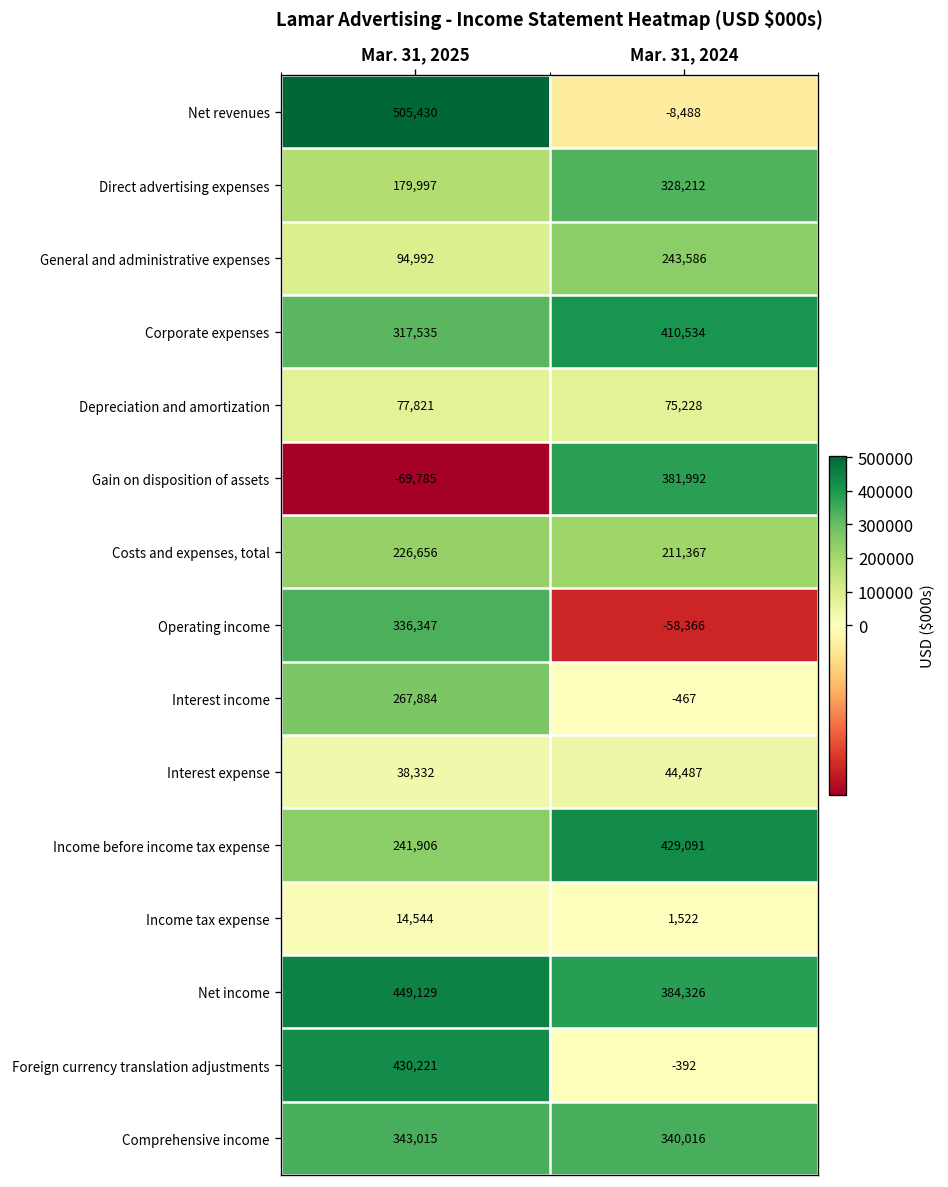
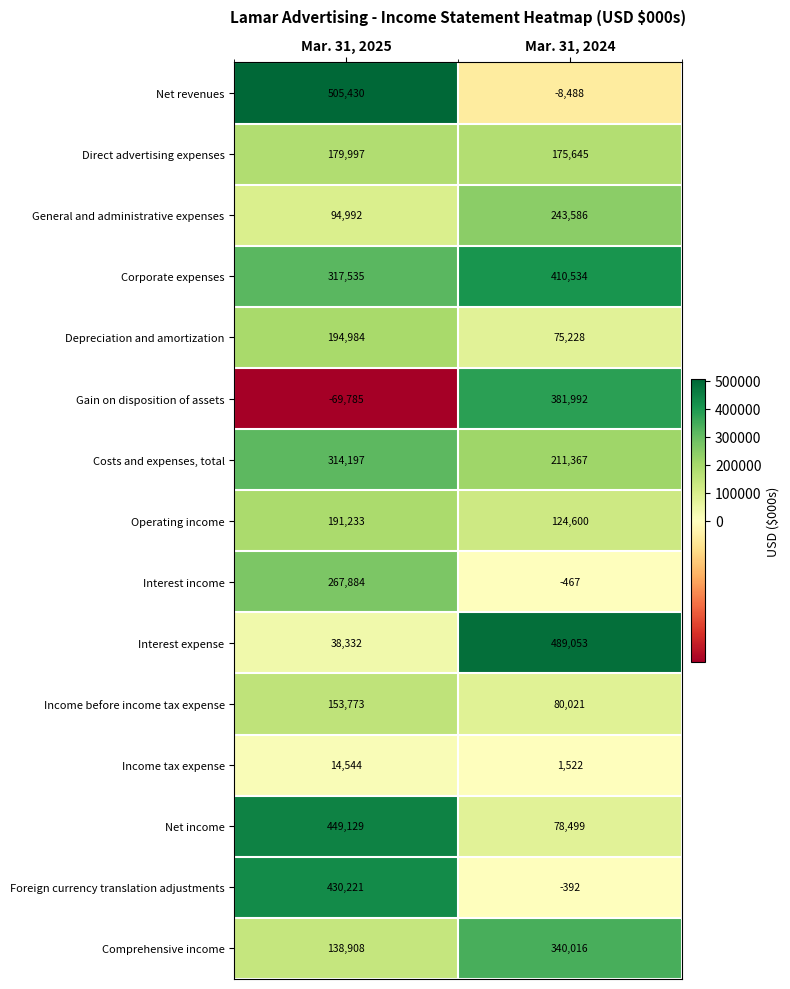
  {
    "Net revenues": {
      "Mar. 31, 2025": "505,430",
      "Mar. 31, 2024": "-8,488"
    },
    "Direct advertising expenses": {
      "Mar. 31, 2025": "179,997",
-     "Mar. 31, 2024": "328,212"
+     "Mar. 31, 2024": "175,645"
    },
    "General and administrative expenses": {
      "Mar. 31, 2025": "94,992",
      "Mar. 31, 2024": "243,586"
    },
    "Corporate expenses": {
      "Mar. 31, 2025": "317,535",
      "Mar. 31, 2024": "410,534"
    },
    "Depreciation and amortization": {
-     "Mar. 31, 2025": "77,821",
+     "Mar. 31, 2025": "194,984",
      "Mar. 31, 2024": "75,228"
    },
    "Gain on disposition of assets": {
      "Mar. 31, 2025": "-69,785",
      "Mar. 31, 2024": "381,992"
    },
    "Costs and expenses, total": {
-     "Mar. 31, 2025": "226,656",
+     "Mar. 31, 2025": "314,197",
      "Mar. 31, 2024": "211,367"
    },
    "Operating income": {
-     "Mar. 31, 2025": "336,347",
-     "Mar. 31, 2024": "-58,366"
+     "Mar. 31, 2025": "191,233",
+     "Mar. 31, 2024": "124,600"
    },
    "Interest income": {
      "Mar. 31, 2025": "267,884",
      "Mar. 31, 2024": "-467"
    },
    "Interest expense": {
      "Mar. 31, 2025": "38,332",
-     "Mar. 31, 2024": "44,487"
+     "Mar. 31, 2024": "489,053"
    },
    "Income before income tax expense": {
-     "Mar. 31, 2025": "241,906",
-     "Mar. 31, 2024": "429,091"
+     "Mar. 31, 2025": "153,773",
+     "Mar. 31, 2024": "80,021"
    },
    "Income tax expense": {
      "Mar. 31, 2025": "14,544",
      "Mar. 31, 2024": "1,522"
    },
    "Net income": {
      "Mar. 31, 2025": "449,129",
-     "Mar. 31, 2024": "384,326"
+     "Mar. 31, 2024": "78,499"
    },
    "Foreign currency translation adjustments": {
      "Mar. 31, 2025": "430,221",
      "Mar. 31, 2024": "-392"
    },
    "Comprehensive income": {
-     "Mar. 31, 2025": "343,015",
+     "Mar. 31, 2025": "138,908",
      "Mar. 31, 2024": "340,016"
    }
  }
